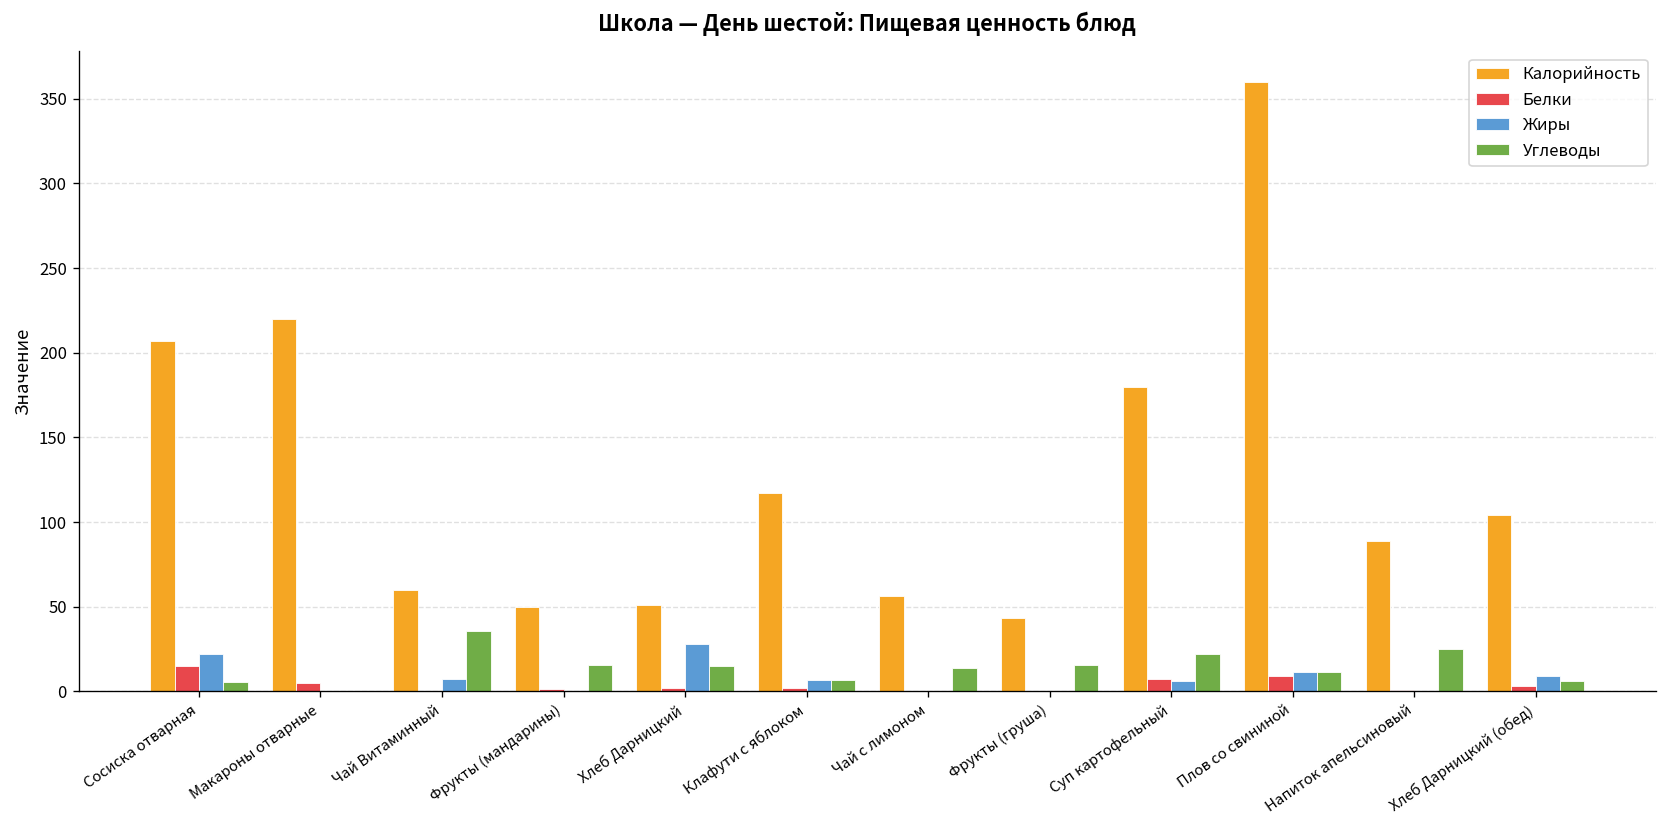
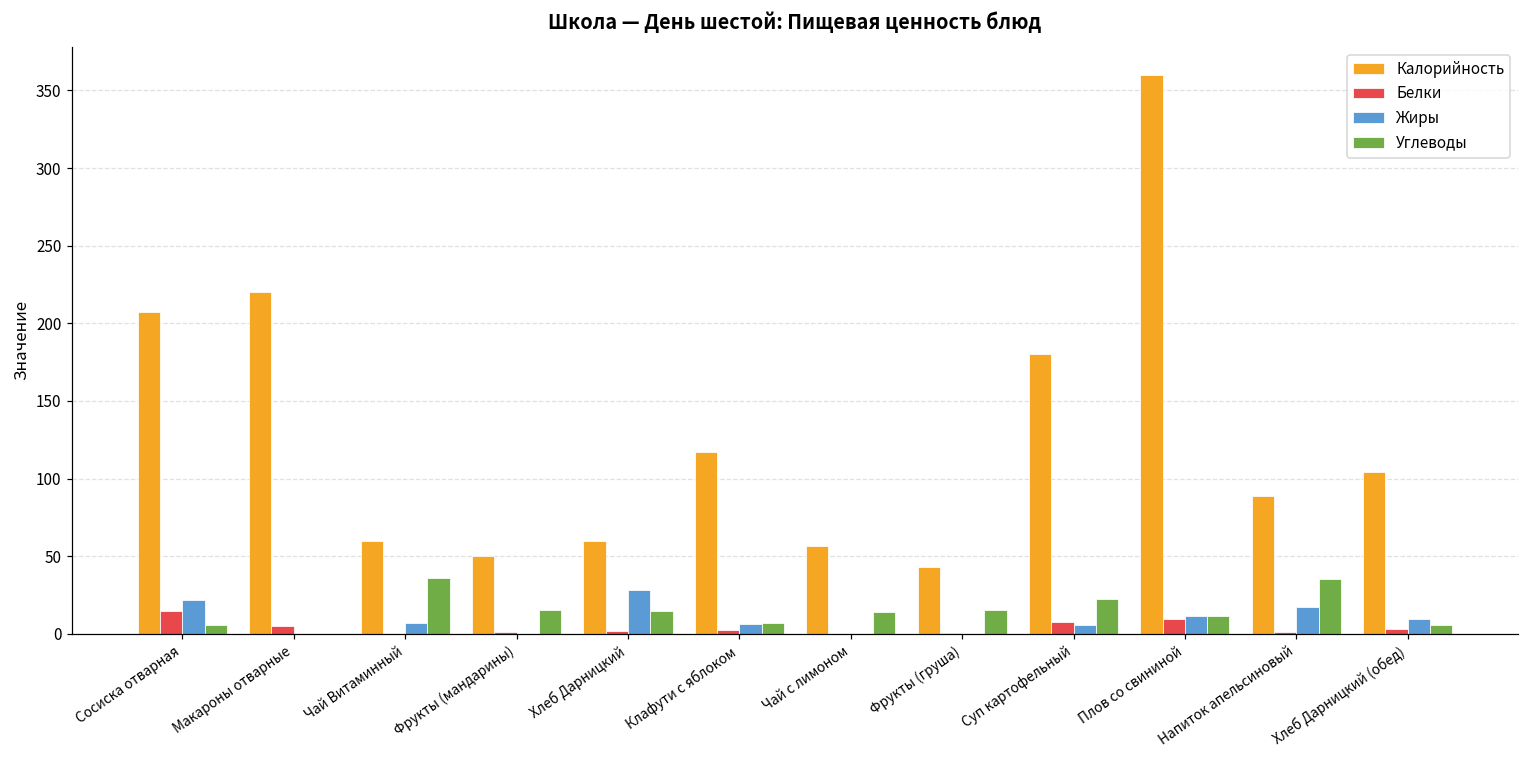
  {
    "Калорийность": {
      "Сосиска отварная": 207,
      "Макароны отварные": 220,
      "Чай Витаминный": 60,
      "Фрукты (мандарины)": 50,
-     "Хлеб Дарницкий": 51,
+     "Хлеб Дарницкий": 60,
      "Клафути с яблоком": 117,
      "Чай с лимоном": 57,
      "Фрукты (груша)": 43,
      "Суп картофельный": 180,
      "Плов со свининой": 360,
      "Напиток апельсиновый": 89,
      "Хлеб Дарницкий (обед)": 104
    },
    "Белки": {
      "Сосиска отварная": 15,
      "Макароны отварные": 5,
      "Хлеб Дарницкий": 2,
      "Клафути с яблоком": 2,
      "Суп картофельный": 8,
      "Плов со свининой": 9,
      "Хлеб Дарницкий (обед)": 3
    },
    "Жиры": {
      "Сосиска отварная": 22,
      "Макароны отварные": 0,
      "Чай Витаминный": 7,
      "Фрукты (мандарины)": 0,
      "Хлеб Дарницкий": 28,
      "Клафути с яблоком": 7,
      "Фрукты (груша)": 0,
      "Суп картофельный": 6,
      "Плов со свининой": 11,
-     "Напиток апельсиновый": 0,
+     "Напиток апельсиновый": 17,
      "Хлеб Дарницкий (обед)": 9
    },
    "Углеводы": {
      "Сосиска отварная": 6,
      "Макароны отварные": 0,
      "Чай Витаминный": 36,
      "Фрукты (мандарины)": 15,
      "Хлеб Дарницкий": 15,
      "Клафути с яблоком": 7,
      "Чай с лимоном": 14,
      "Фрукты (груша)": 15,
      "Суп картофельный": 22,
      "Плов со свининой": 11,
-     "Напиток апельсиновый": 25,
+     "Напиток апельсиновый": 35,
      "Хлеб Дарницкий (обед)": 6
    }
  }
